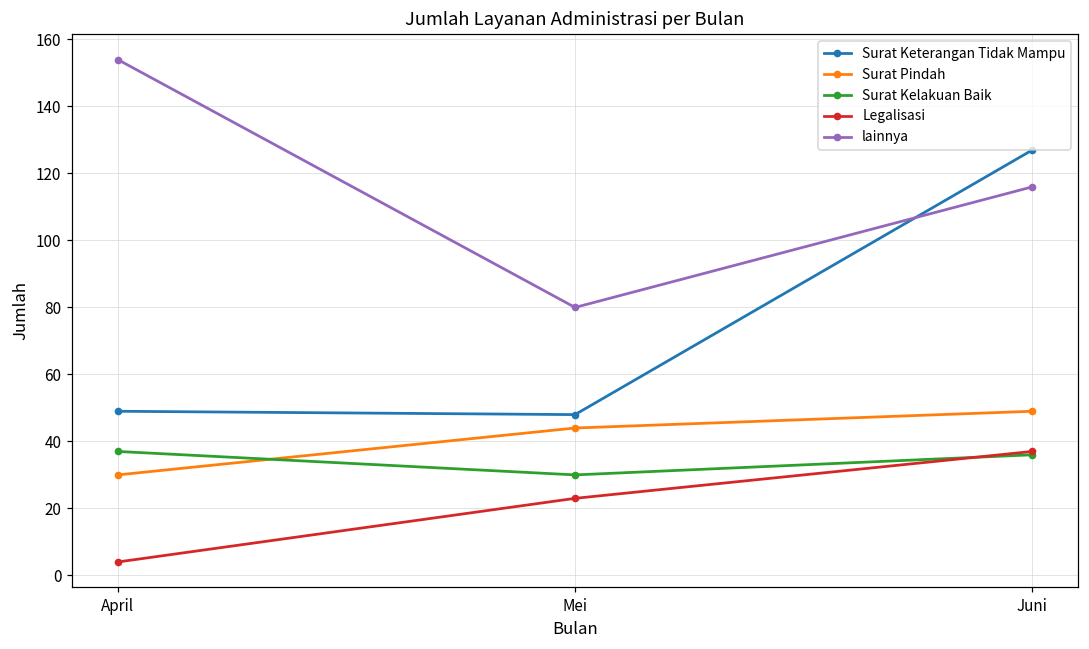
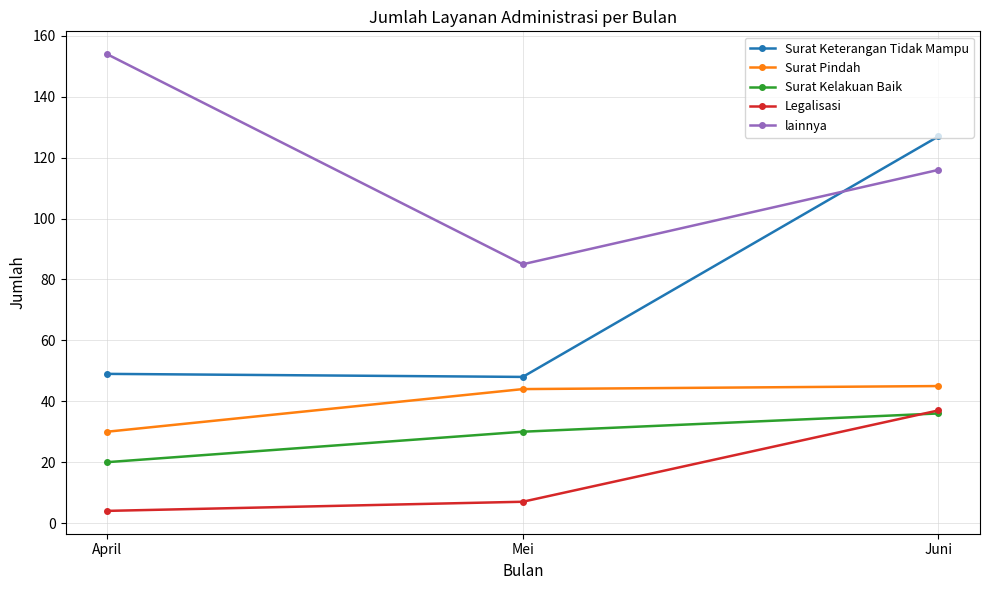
  {
    "Surat Keterangan Tidak Mampu": {
      "April": 49,
      "Mei": 48
    },
    "Surat Pindah": {
      "April": 30,
      "Mei": 44,
-     "Juni": 49
+     "Juni": 45
    },
    "Surat Kelakuan Baik": {
-     "April": 37,
+     "April": 20,
      "Mei": 30,
      "Juni": 36
    },
    "Legalisasi": {
      "April": 4,
-     "Mei": 23,
+     "Mei": 7,
      "Juni": 37
    },
    "lainnya": {
      "April": 154,
-     "Mei": 80,
+     "Mei": 85,
      "Juni": 116
    }
  }
